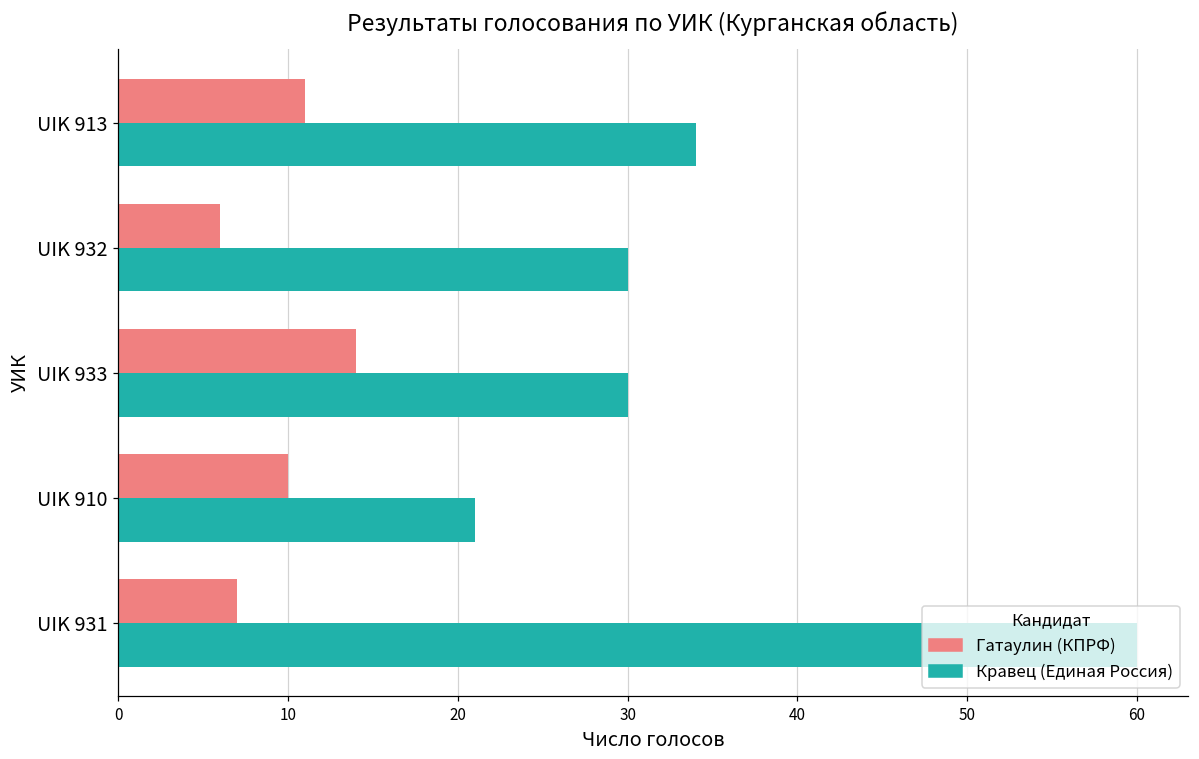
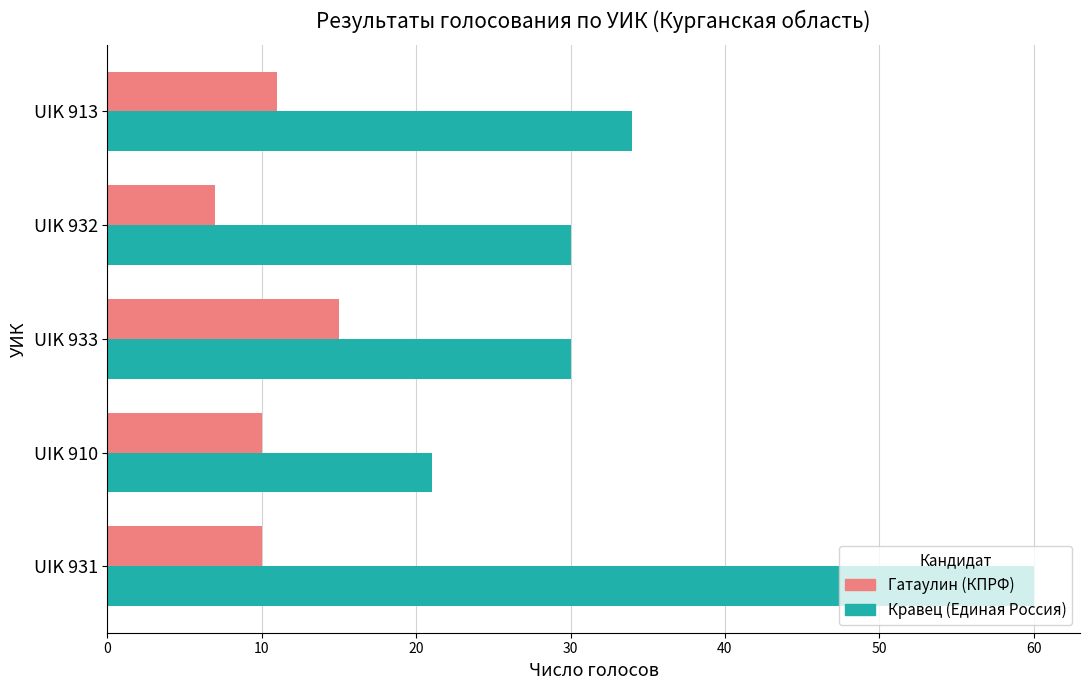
  {
    "Гатаулин (КПРФ)": {
      "UIK 913": 11,
-     "UIK 932": 6,
-     "UIK 933": 14,
+     "UIK 932": 7,
+     "UIK 933": 15,
      "UIK 910": 10,
-     "UIK 931": 7
+     "UIK 931": 10
    },
    "Кравец (Единая Россия)": {
      "UIK 913": 34,
      "UIK 932": 30,
      "UIK 933": 30,
      "UIK 910": 21
    }
  }
